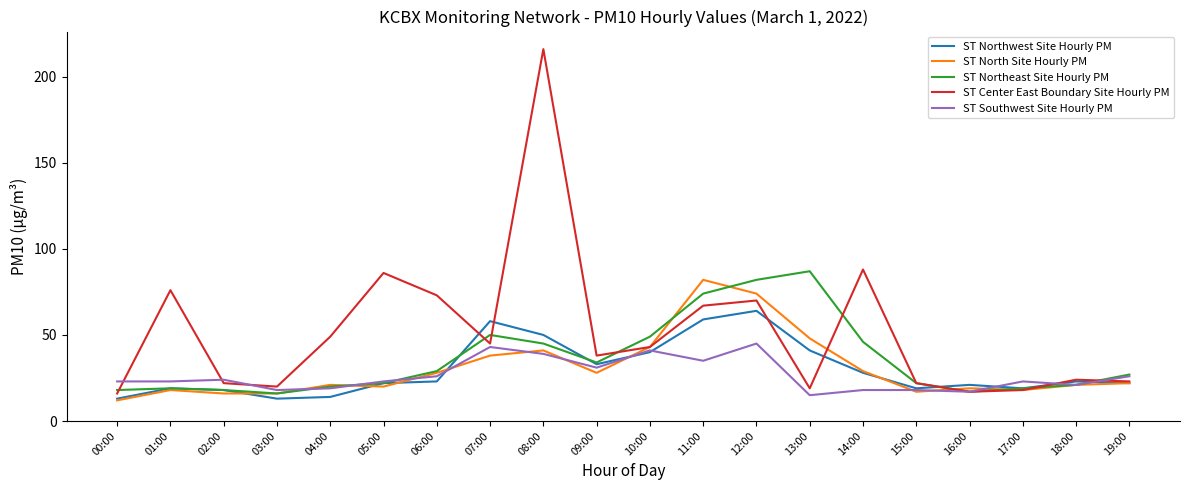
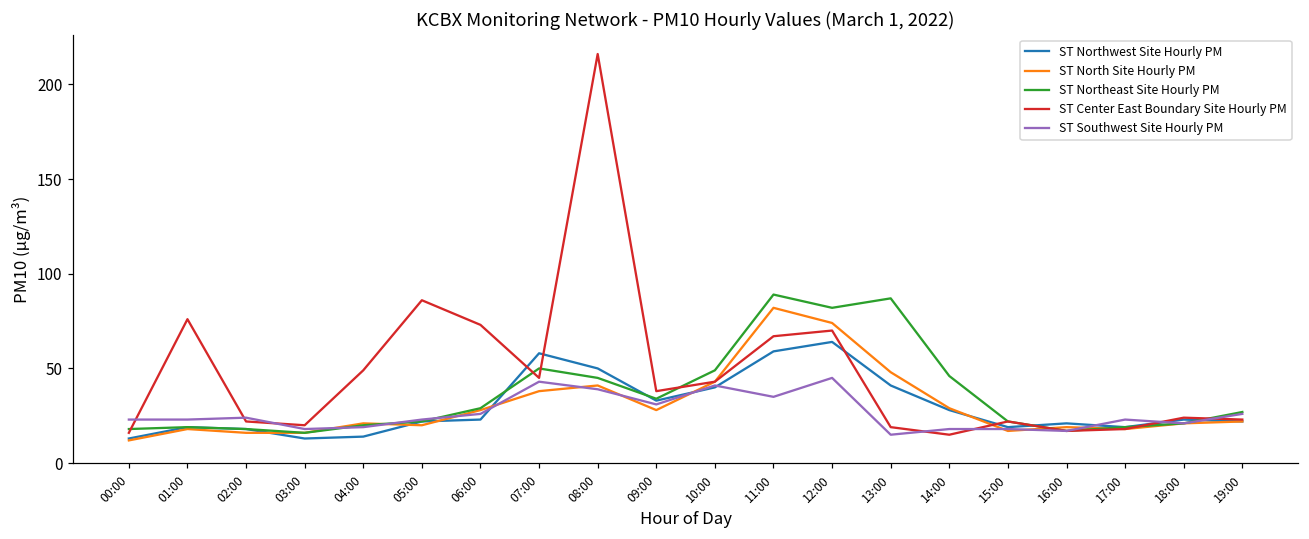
  {
    "ST Northwest Site Hourly PM": {
      "03:00": 13,
      "04:00": 14,
      "06:00": 23,
      "07:00": 58,
      "08:00": 50,
      "11:00": 59,
      "12:00": 64,
      "13:00": 41,
      "16:00": 21
    },
    "ST North Site Hourly PM": {
      "02:00": 16,
      "05:00": 20,
      "07:00": 38,
      "08:00": 41,
      "09:00": 28,
      "11:00": 82,
      "12:00": 74,
      "13:00": 48,
      "16:00": 19
    },
    "ST Northeast Site Hourly PM": {
      "00:00": 18,
      "07:00": 50,
      "08:00": 45,
      "10:00": 49,
-     "11:00": 74,
+     "11:00": 89,
      "12:00": 82,
      "13:00": 87,
      "14:00": 46
    },
    "ST Center East Boundary Site Hourly PM": {
      "00:00": 16,
      "01:00": 76,
      "02:00": 22,
      "03:00": 20,
      "04:00": 49,
      "05:00": 86,
      "06:00": 73,
      "07:00": 45,
      "08:00": 216,
      "09:00": 38,
      "11:00": 67,
      "12:00": 70,
      "13:00": 19,
-     "14:00": 88
+     "14:00": 15
    },
    "ST Southwest Site Hourly PM": {
      "00:00": 23,
      "01:00": 23,
      "02:00": 24,
      "03:00": 18,
      "06:00": 26,
      "07:00": 43,
      "08:00": 39,
      "09:00": 31,
      "11:00": 35,
      "12:00": 45,
      "13:00": 15,
      "14:00": 18,
      "17:00": 23
    }
  }
